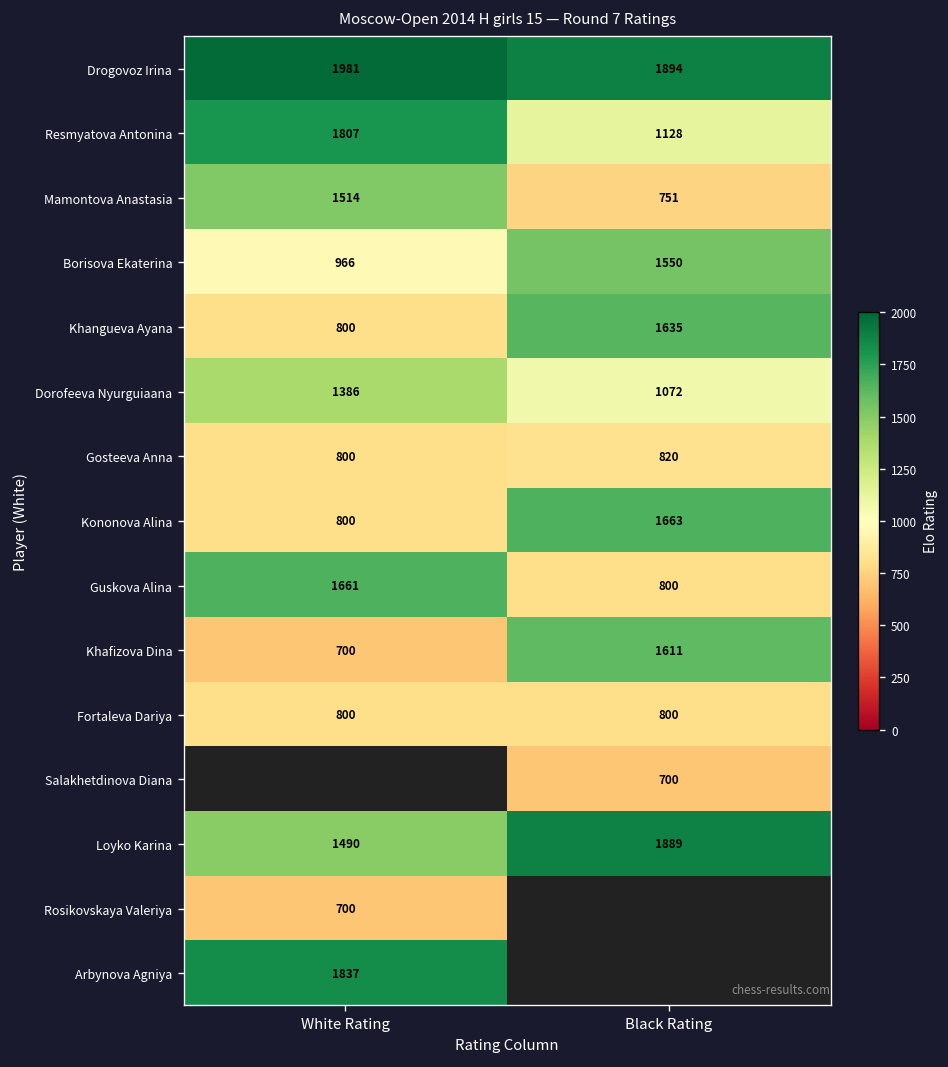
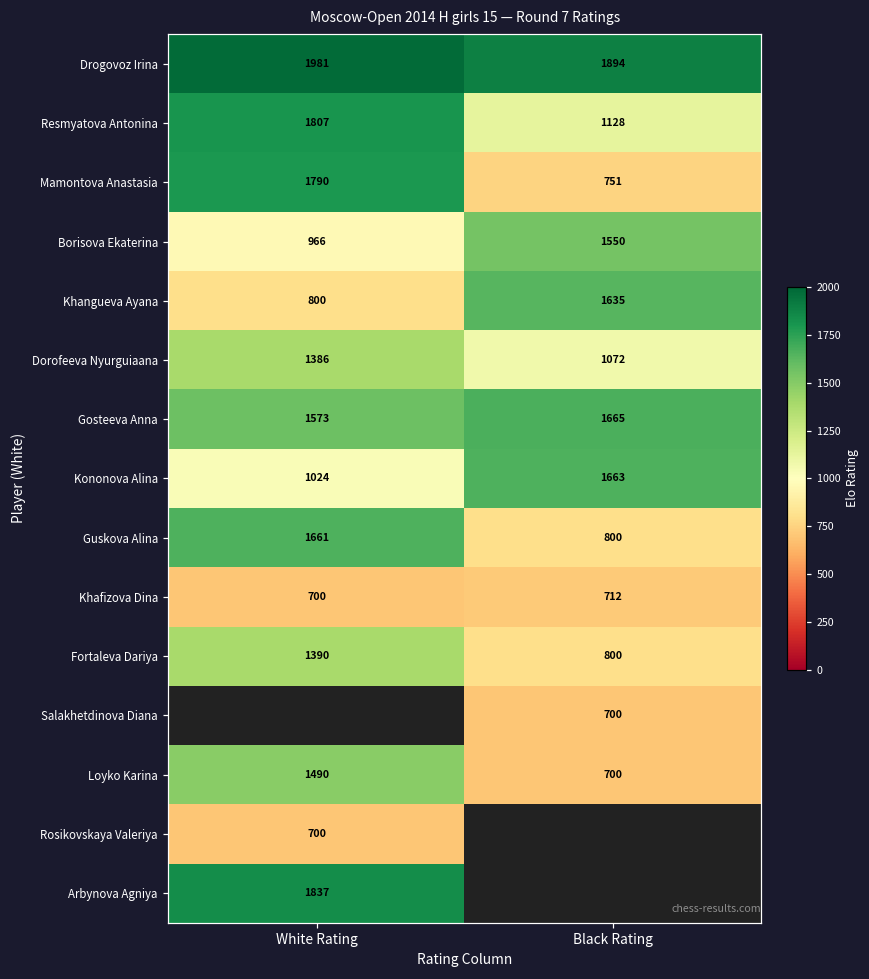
  {
    "Drogovoz Irina": {
      "White Rating": 1981,
      "Black Rating": 1894
    },
    "Resmyatova Antonina": {
      "White Rating": 1807,
      "Black Rating": 1128
    },
    "Mamontova Anastasia": {
-     "White Rating": 1514,
+     "White Rating": 1790,
      "Black Rating": 751
    },
    "Borisova Ekaterina": {
      "White Rating": 966,
      "Black Rating": 1550
    },
    "Khangueva Ayana": {
      "White Rating": 800,
      "Black Rating": 1635
    },
    "Dorofeeva Nyurguiaana": {
      "White Rating": 1386,
      "Black Rating": 1072
    },
    "Gosteeva Anna": {
-     "White Rating": 800,
-     "Black Rating": 820
+     "White Rating": 1573,
+     "Black Rating": 1665
    },
    "Kononova Alina": {
-     "White Rating": 800,
+     "White Rating": 1024,
      "Black Rating": 1663
    },
    "Guskova Alina": {
      "White Rating": 1661,
      "Black Rating": 800
    },
    "Khafizova Dina": {
      "White Rating": 700,
-     "Black Rating": 1611
+     "Black Rating": 712
    },
    "Fortaleva Dariya": {
-     "White Rating": 800,
+     "White Rating": 1390,
      "Black Rating": 800
    },
    "Salakhetdinova Diana": {
      "Black Rating": 700
    },
    "Loyko Karina": {
      "White Rating": 1490,
-     "Black Rating": 1889
+     "Black Rating": 700
    },
    "Rosikovskaya Valeriya": {
      "White Rating": 700
    },
    "Arbynova Agniya": {
      "White Rating": 1837
    }
  }
